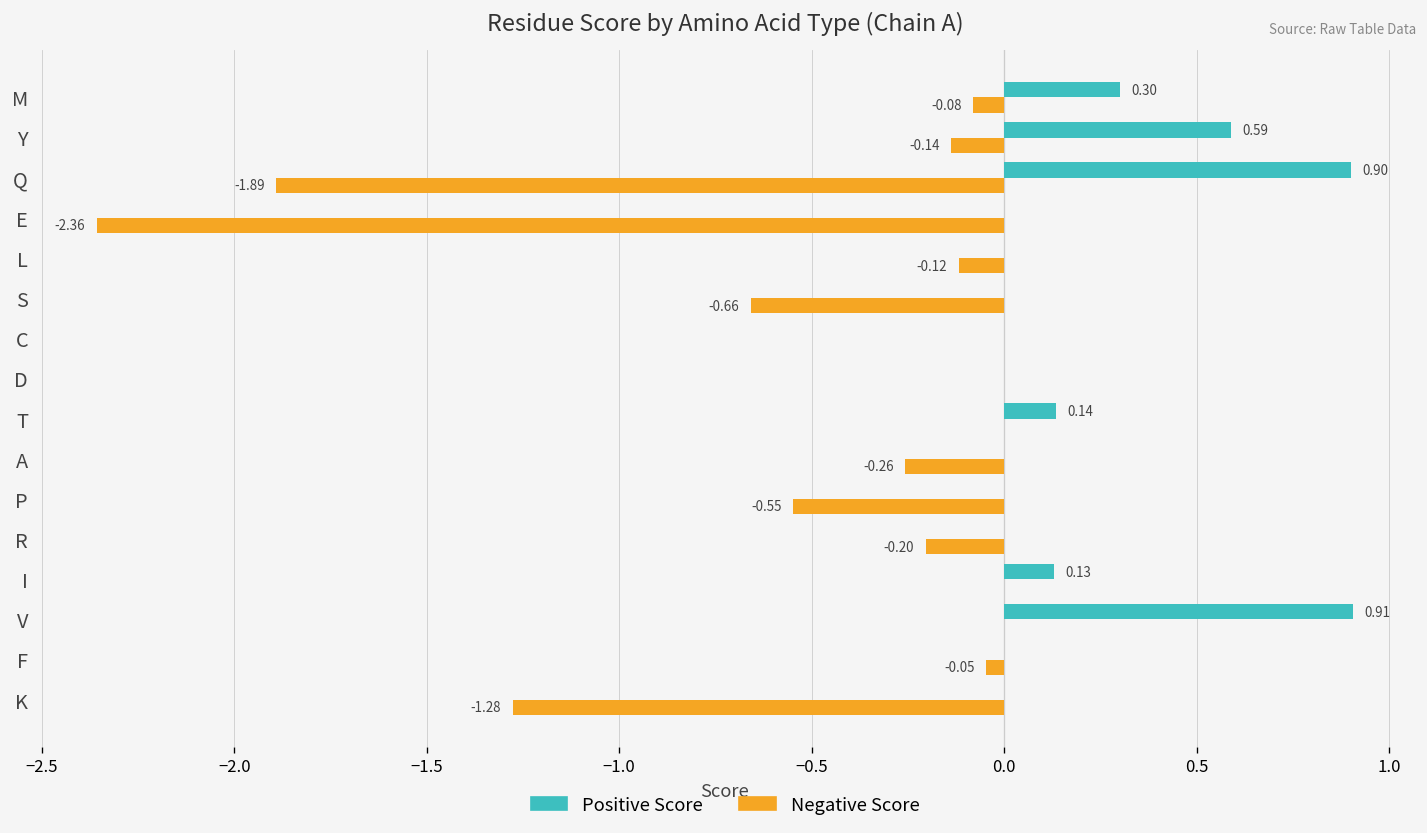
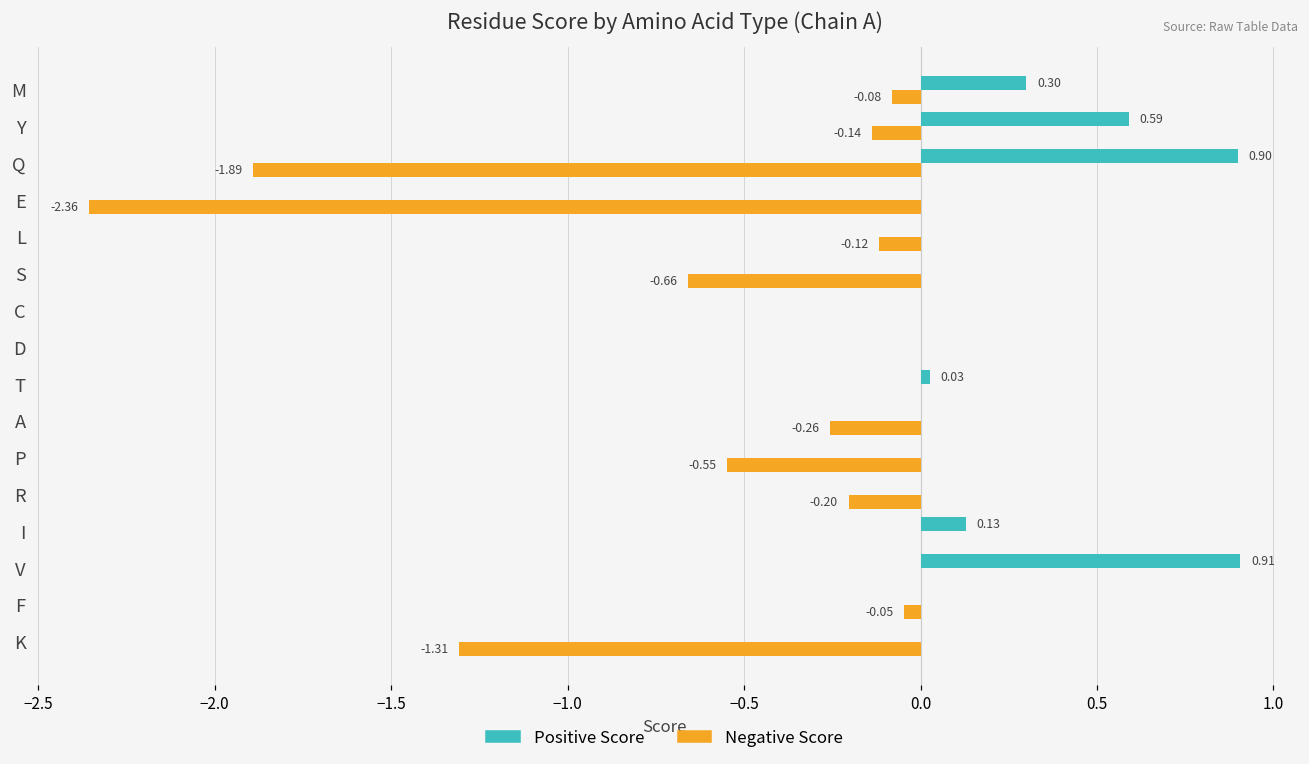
  {
    "Positive Score": {
      "M": 0.30,
      "Y": 0.59,
      "Q": 0.90,
-     "T": 0.14,
+     "T": 0.03,
      "I": 0.13,
      "V": 0.91
    },
    "Negative Score": {
      "M": -0.08,
      "Y": -0.14,
      "Q": -1.89,
      "E": -2.36,
      "L": -0.12,
      "S": -0.66,
      "A": -0.26,
      "P": -0.55,
      "R": -0.20,
      "F": -0.05,
-     "K": -1.28
+     "K": -1.31
    }
  }
